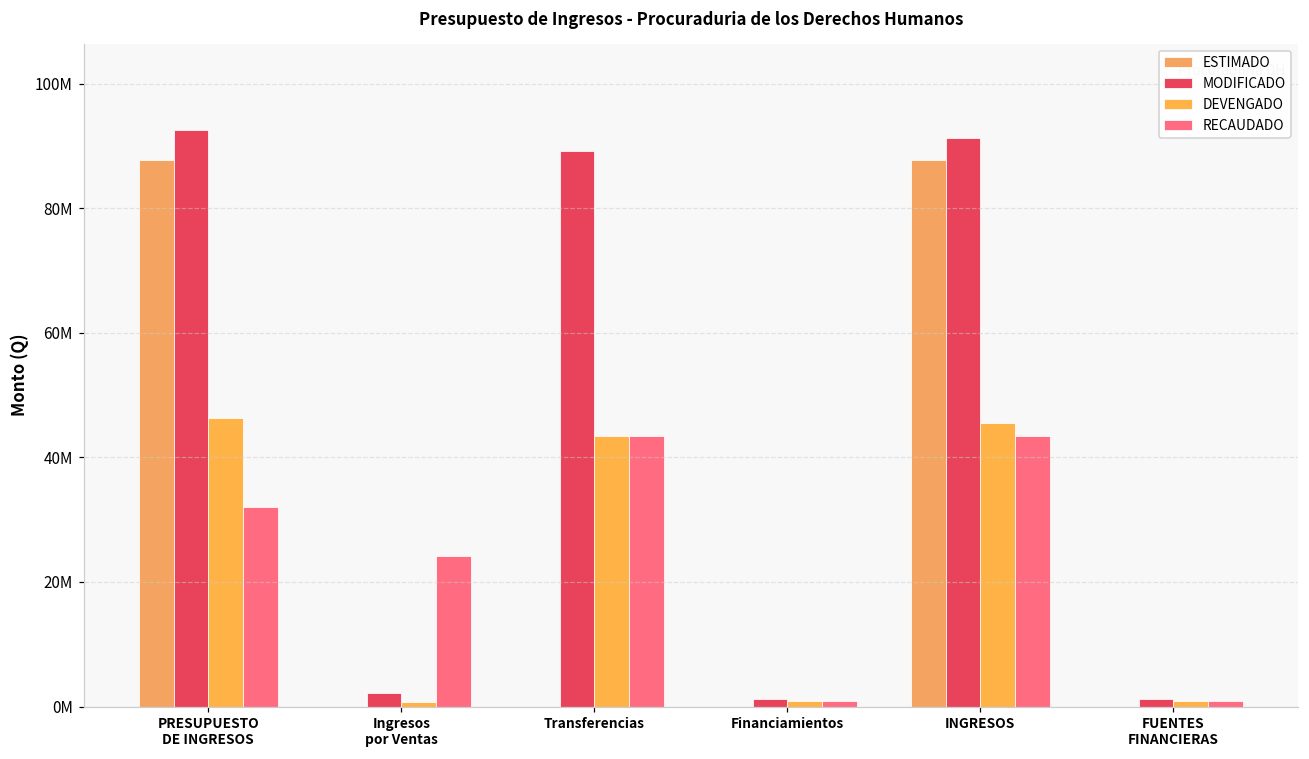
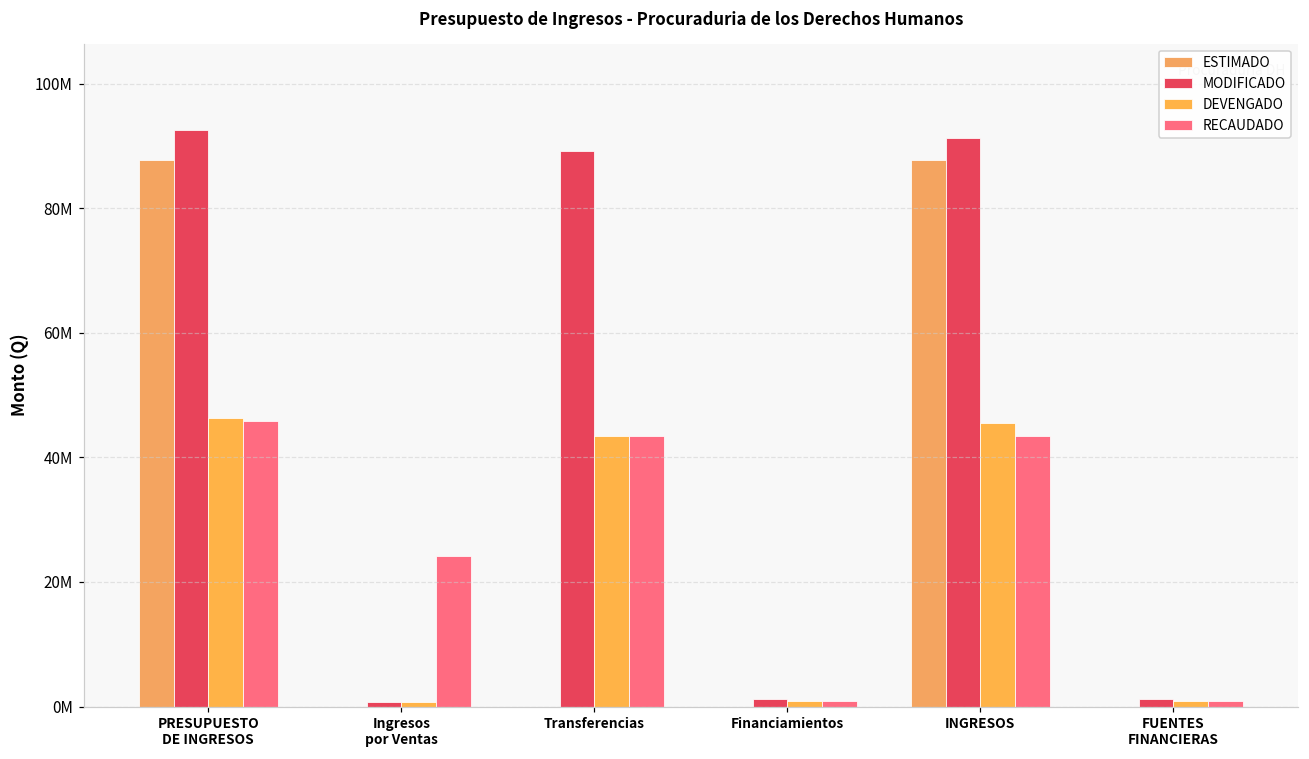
  {
    "MODIFICADO": {
      "PRESUPUESTO DE INGRESOS": 93000000,
-     "Ingresos por Ventas": 2000000,
+     "Ingresos por Ventas": 1000000,
      "Transferencias": 89000000,
      "Financiamientos": 1000000,
      "INGRESOS": 91000000,
      "FUENTES FINANCIERAS": 1000000
    },
    "RECAUDADO": {
-     "PRESUPUESTO DE INGRESOS": 32000000,
+     "PRESUPUESTO DE INGRESOS": 46000000,
      "Ingresos por Ventas": 24000000,
      "Transferencias": 43000000,
      "Financiamientos": 1000000,
      "INGRESOS": 43000000,
      "FUENTES FINANCIERAS": 1000000
    }
  }
